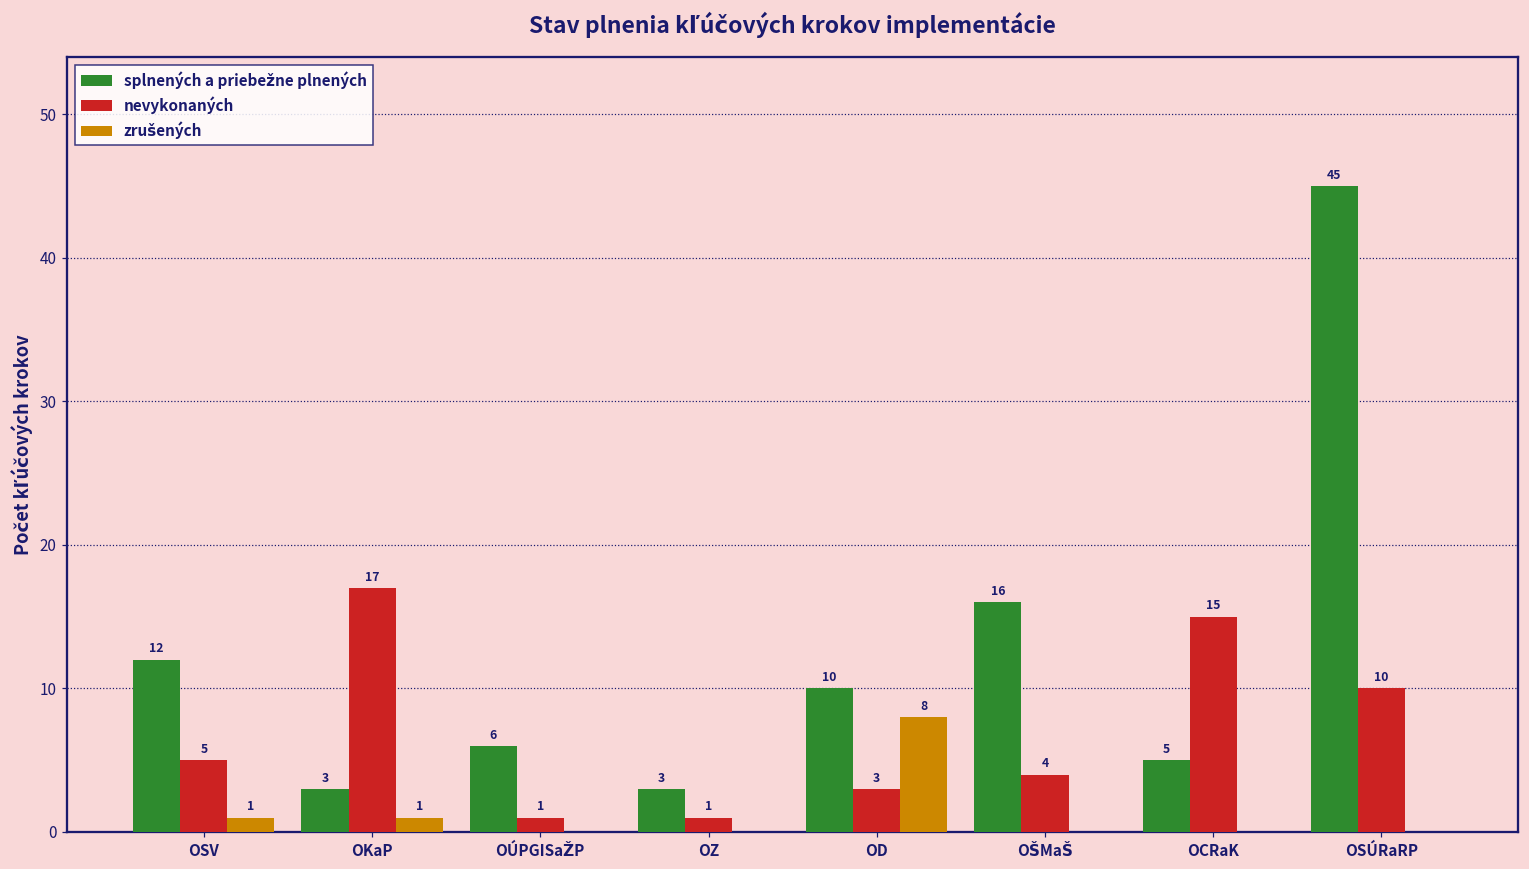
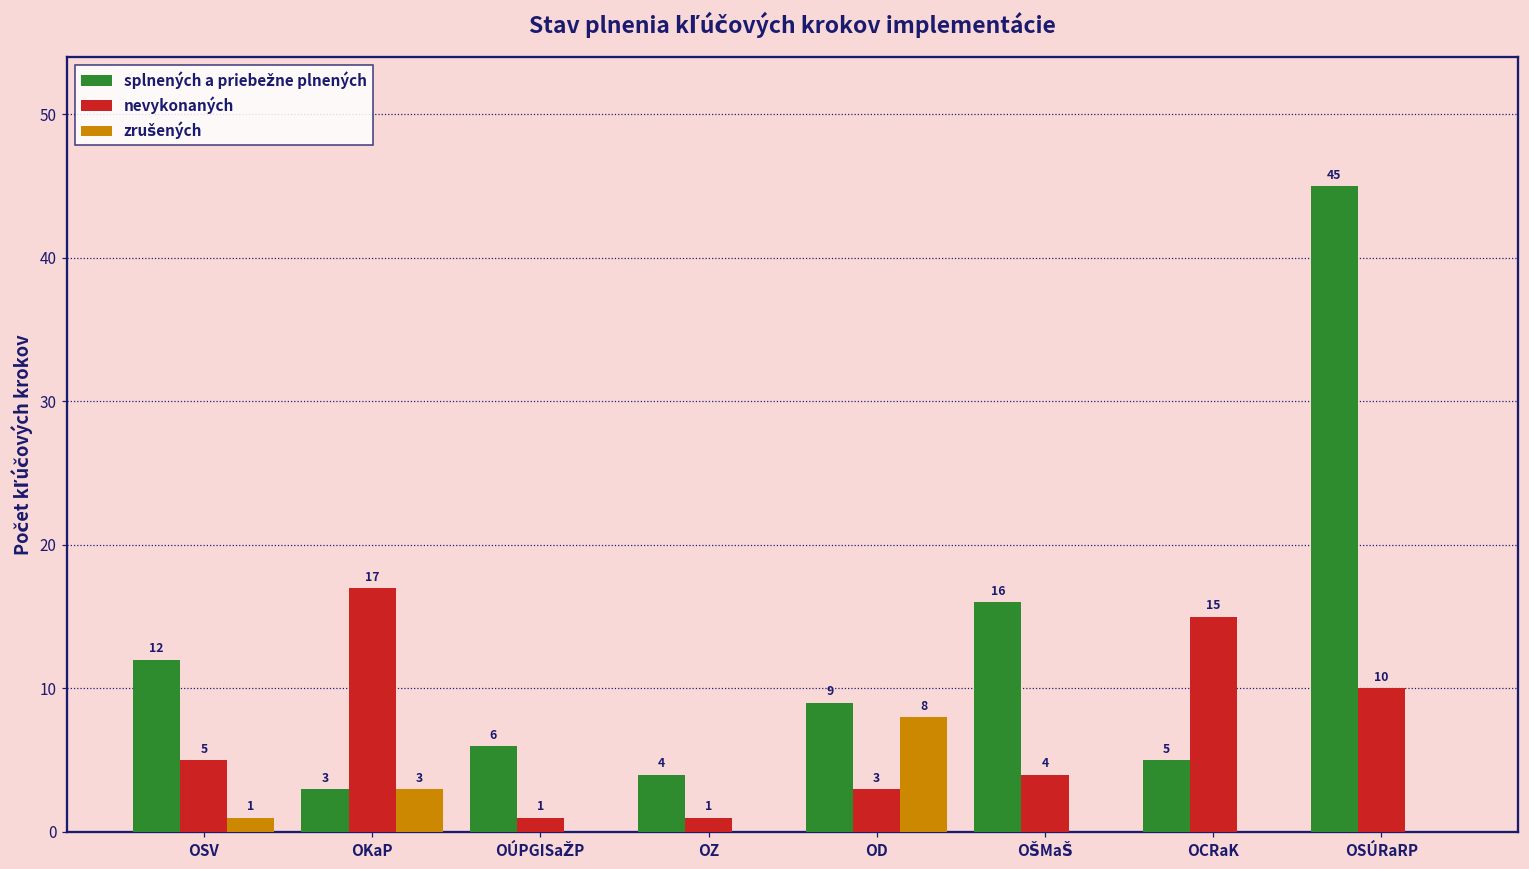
  {
    "splnených a priebežne plnených": {
      "OSV": 12,
      "OKaP": 3,
      "OÚPGISaŽP": 6,
-     "OZ": 3,
-     "OD": 10,
+     "OZ": 4,
+     "OD": 9,
      "OŠMaŠ": 16,
      "OCRaK": 5,
      "OSÚRaRP": 45
    },
    "nevykonaných": {
      "OSV": 5,
      "OKaP": 17,
      "OÚPGISaŽP": 1,
      "OZ": 1,
      "OD": 3,
      "OŠMaŠ": 4,
      "OCRaK": 15,
      "OSÚRaRP": 10
    },
    "zrušených": {
      "OSV": 1,
-     "OKaP": 1,
+     "OKaP": 3,
      "OD": 8
    }
  }
